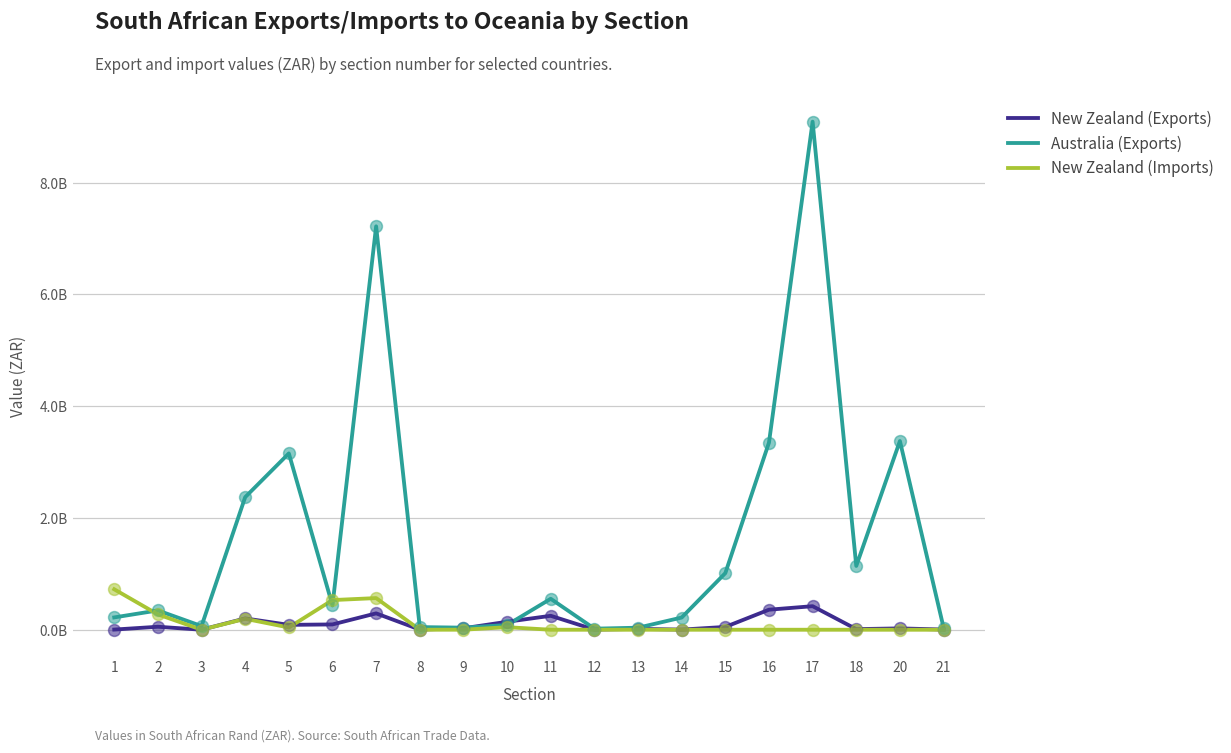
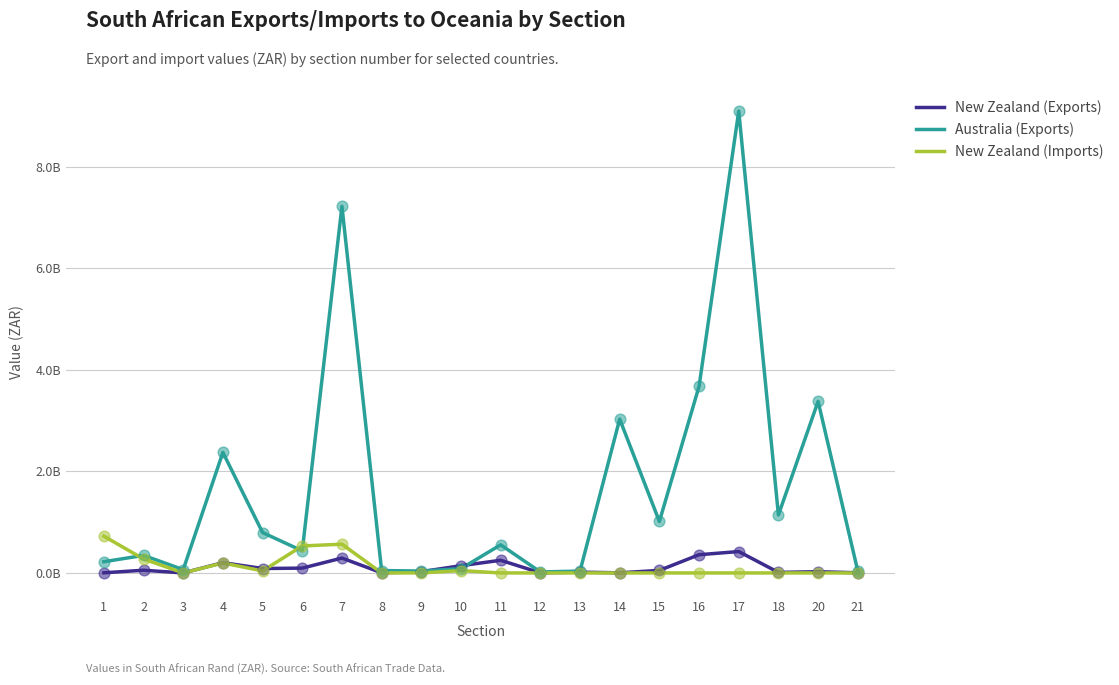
  {
    "New Zealand (Exports)": {
      "1": 0,
      "2": 100000000,
      "6": 100000000,
      "7": 300000000,
      "10": 100000000,
      "11": 200000000,
      "16": 400000000,
      "17": 400000000
    },
    "Australia (Exports)": {
      "1": 200000000,
      "2": 300000000,
      "3": 100000000,
      "4": 2400000000,
-     "5": 3200000000,
+     "5": 800000000,
      "6": 400000000,
      "7": 7200000000,
      "11": 600000000,
-     "14": 200000000,
+     "14": 3000000000,
      "15": 1000000000,
-     "16": 3300000000,
+     "16": 3700000000,
      "17": 9100000000,
      "18": 1100000000,
      "20": 3400000000
    },
    "New Zealand (Imports)": {
      "1": 700000000,
      "2": 300000000,
      "6": 500000000,
      "7": 600000000,
      "11": 0,
      "16": 0,
      "17": 0
    }
  }
